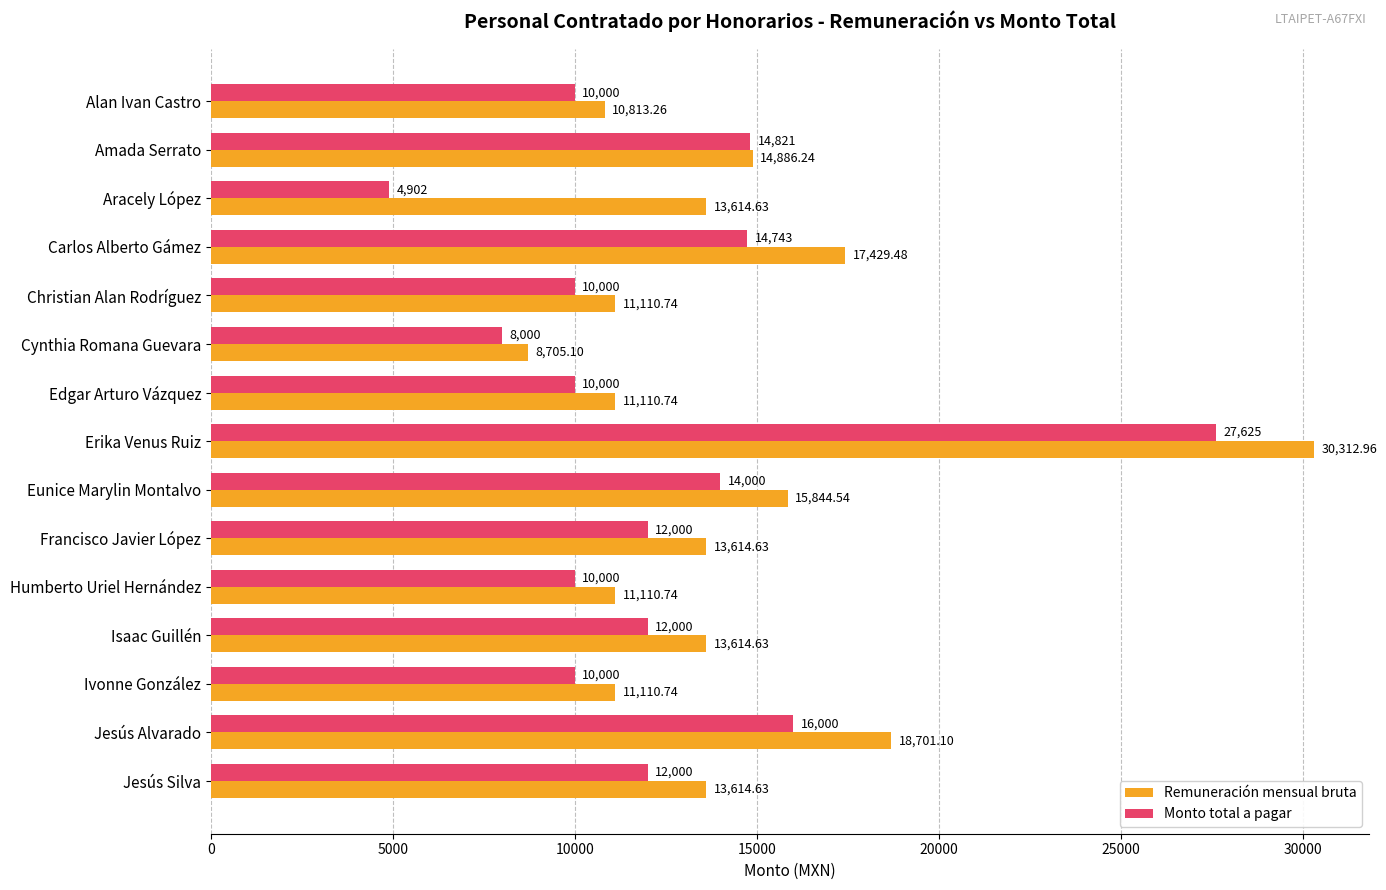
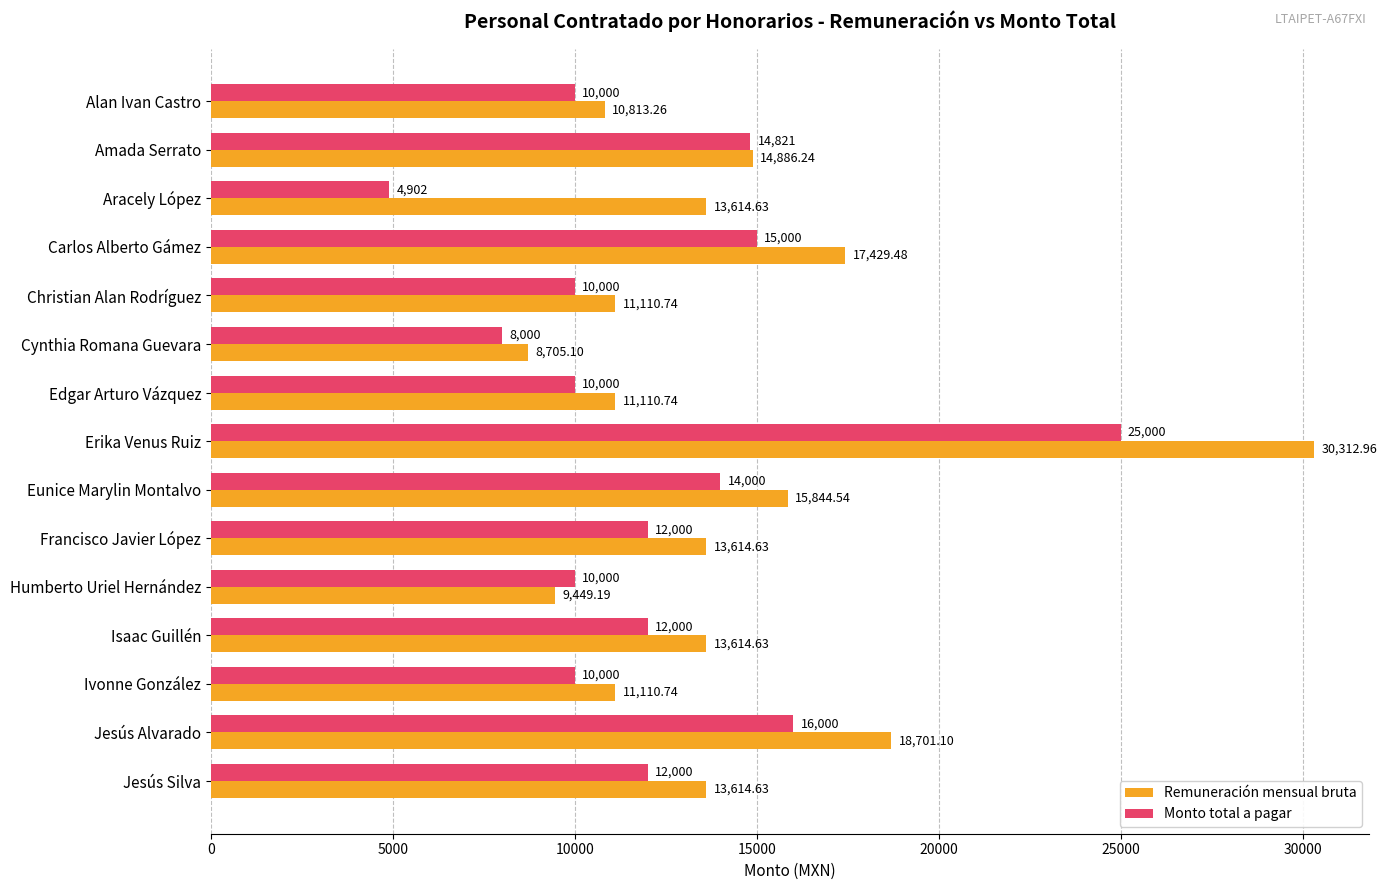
  {
    "Remuneración mensual bruta": {
      "Alan Ivan Castro": "10,813.26",
      "Amada Serrato": "14,886.24",
      "Aracely López": "13,614.63",
      "Carlos Alberto Gámez": "17,429.48",
      "Christian Alan Rodríguez": "11,110.74",
      "Cynthia Romana Guevara": "8,705.10",
      "Edgar Arturo Vázquez": "11,110.74",
      "Erika Venus Ruiz": "30,312.96",
      "Eunice Marylin Montalvo": "15,844.54",
      "Francisco Javier López": "13,614.63",
-     "Humberto Uriel Hernández": "11,110.74",
+     "Humberto Uriel Hernández": "9,449.19",
      "Isaac Guillén": "13,614.63",
      "Ivonne González": "11,110.74",
      "Jesús Alvarado": "18,701.10",
      "Jesús Silva": "13,614.63"
    },
    "Monto total a pagar": {
      "Alan Ivan Castro": "10,000",
      "Amada Serrato": "14,821",
      "Aracely López": "4,902",
-     "Carlos Alberto Gámez": "14,743",
+     "Carlos Alberto Gámez": "15,000",
      "Christian Alan Rodríguez": "10,000",
      "Cynthia Romana Guevara": "8,000",
      "Edgar Arturo Vázquez": "10,000",
-     "Erika Venus Ruiz": "27,625",
+     "Erika Venus Ruiz": "25,000",
      "Eunice Marylin Montalvo": "14,000",
      "Francisco Javier López": "12,000",
      "Humberto Uriel Hernández": "10,000",
      "Isaac Guillén": "12,000",
      "Ivonne González": "10,000",
      "Jesús Alvarado": "16,000",
      "Jesús Silva": "12,000"
    }
  }
